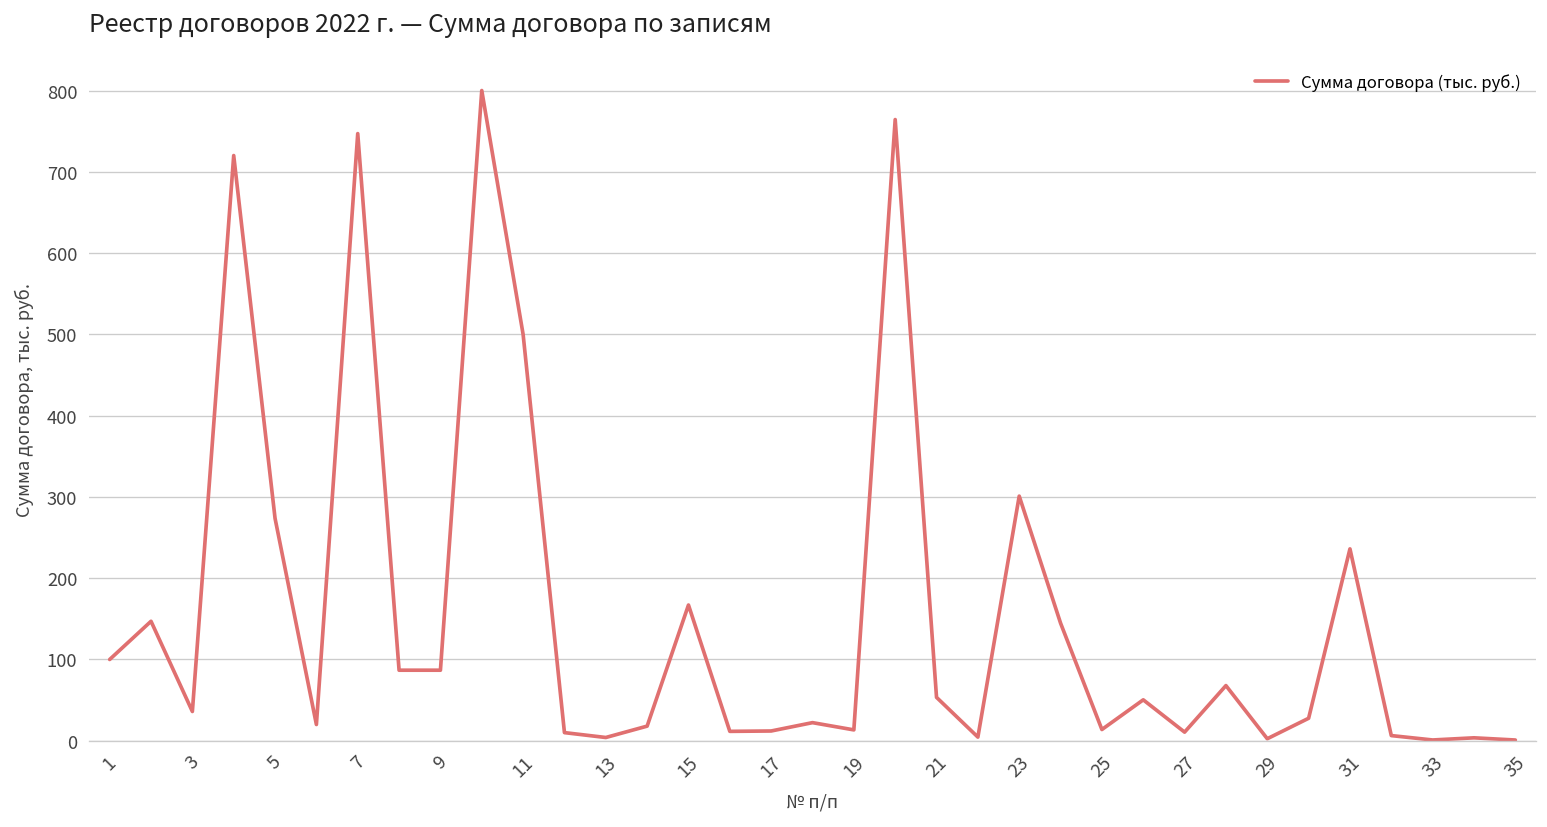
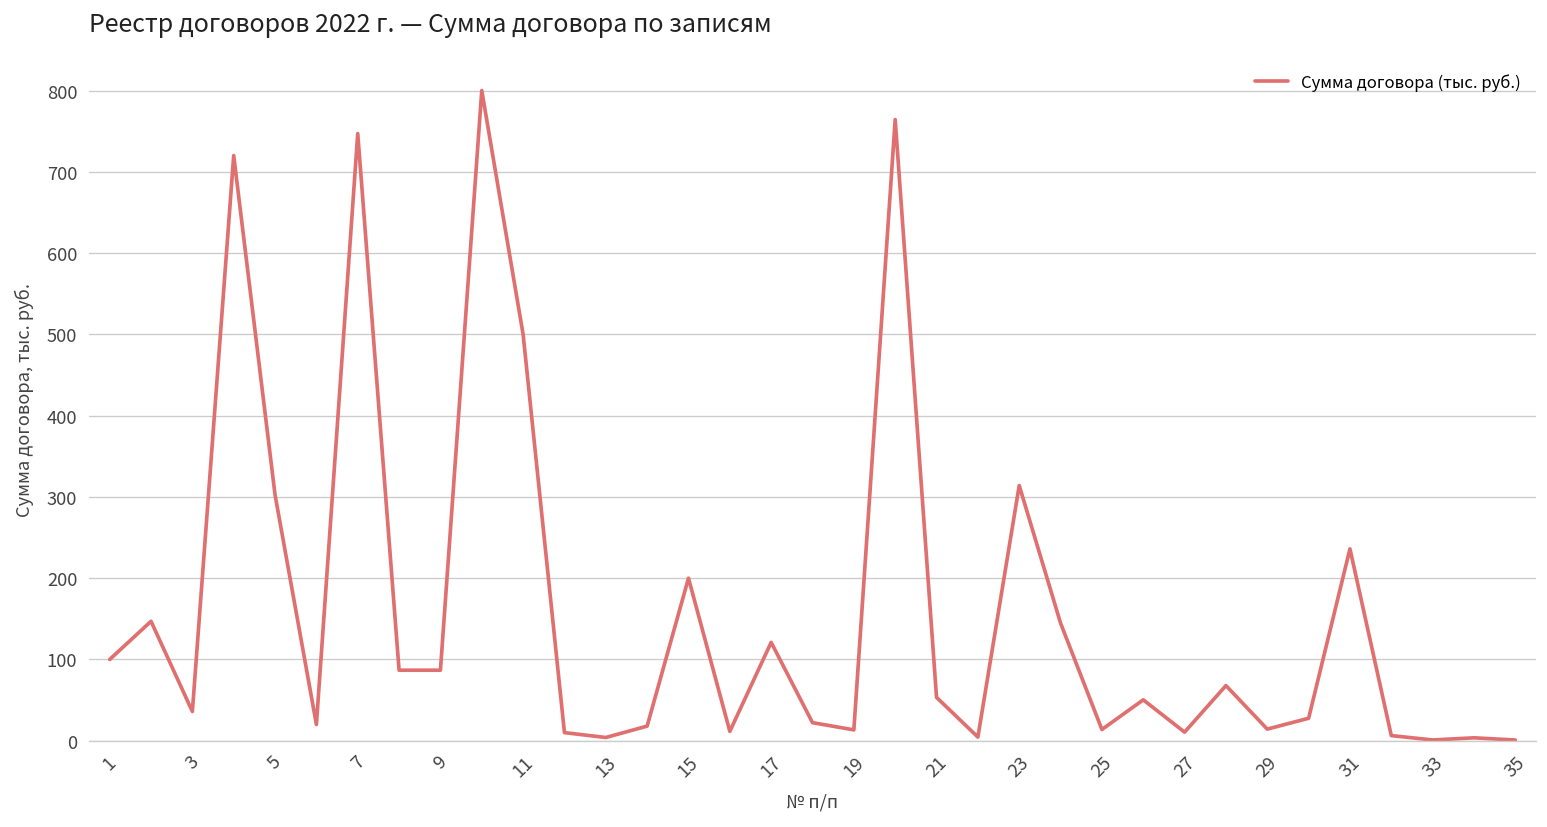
  {
    "1": 100,
    "3": 40,
-   "5": 270,
+   "5": 300,
    "7": 750,
    "9": 90,
    "11": 500,
    "13": 0,
-   "15": 170,
-   "17": 10,
+   "15": 200,
+   "17": 120,
    "19": 10,
    "21": 50,
-   "23": 300,
+   "23": 310,
    "25": 10,
    "27": 10,
-   "29": 0,
+   "29": 10,
    "31": 240,
    "33": 0,
    "35": 0
  }
